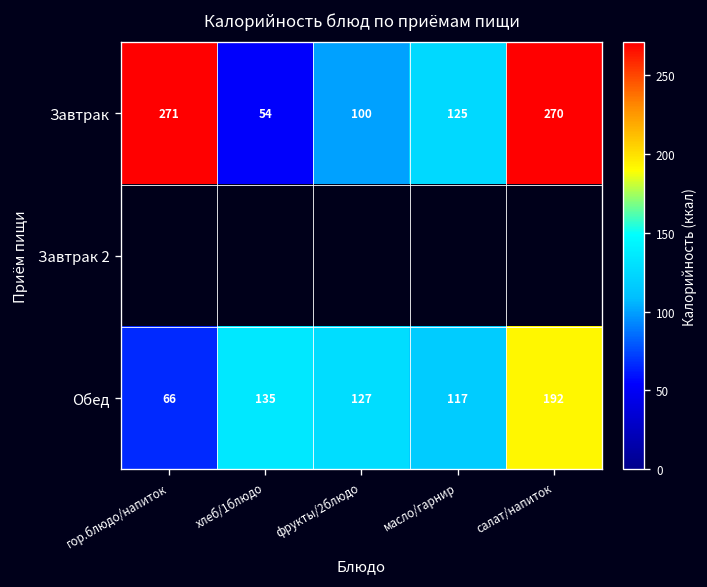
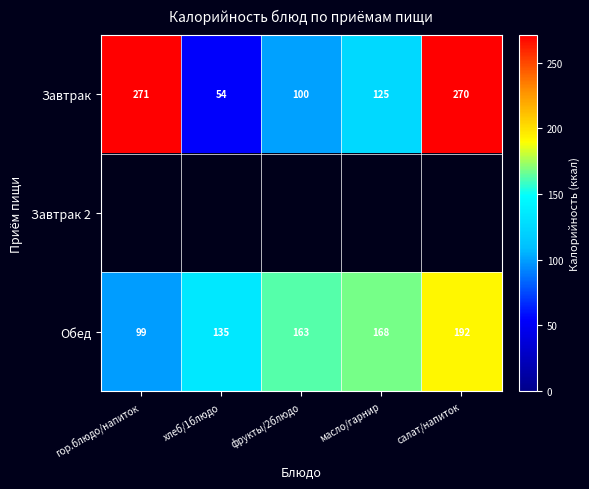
  {
    "Завтрак": {
      "гор.блюдо/напиток": 271,
      "хлеб/1блюдо": 54,
      "фрукты/2блюдо": 100,
      "масло/гарнир": 125,
      "салат/напиток": 270
    },
    "Обед": {
-     "гор.блюдо/напиток": 66,
+     "гор.блюдо/напиток": 99,
      "хлеб/1блюдо": 135,
-     "фрукты/2блюдо": 127,
-     "масло/гарнир": 117,
+     "фрукты/2блюдо": 163,
+     "масло/гарнир": 168,
      "салат/напиток": 192
    }
  }
